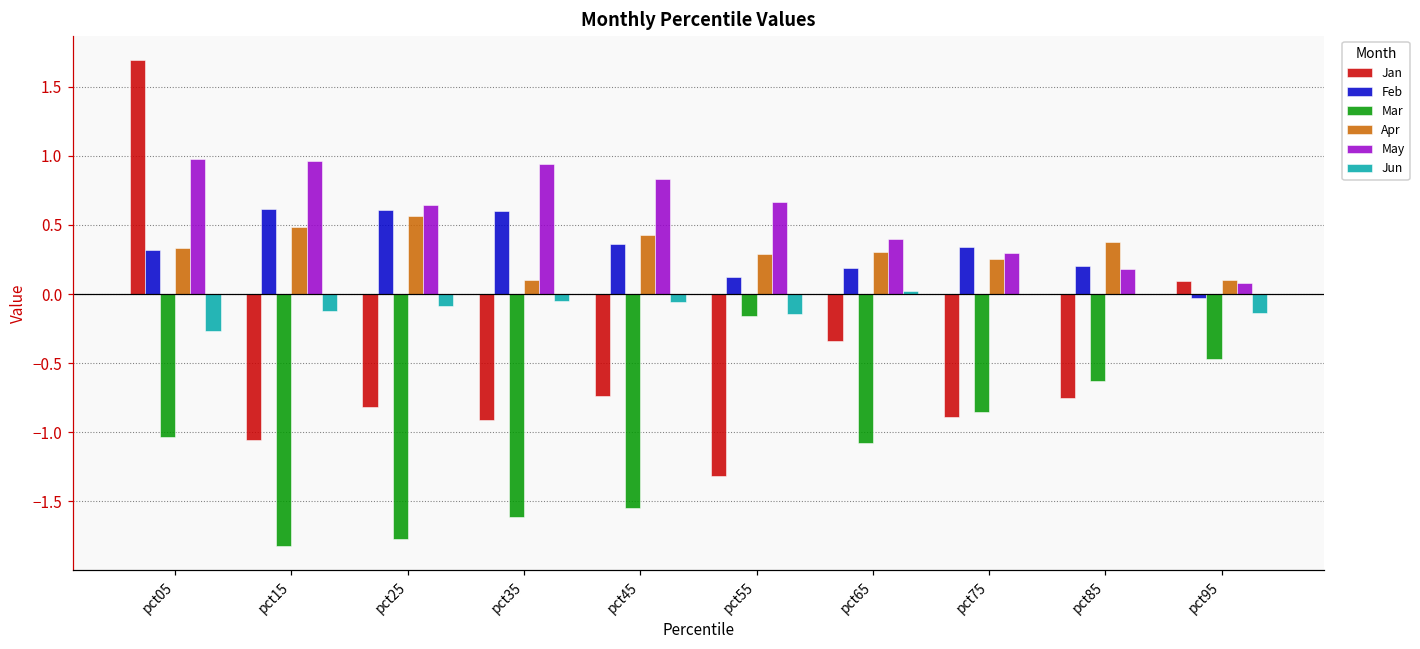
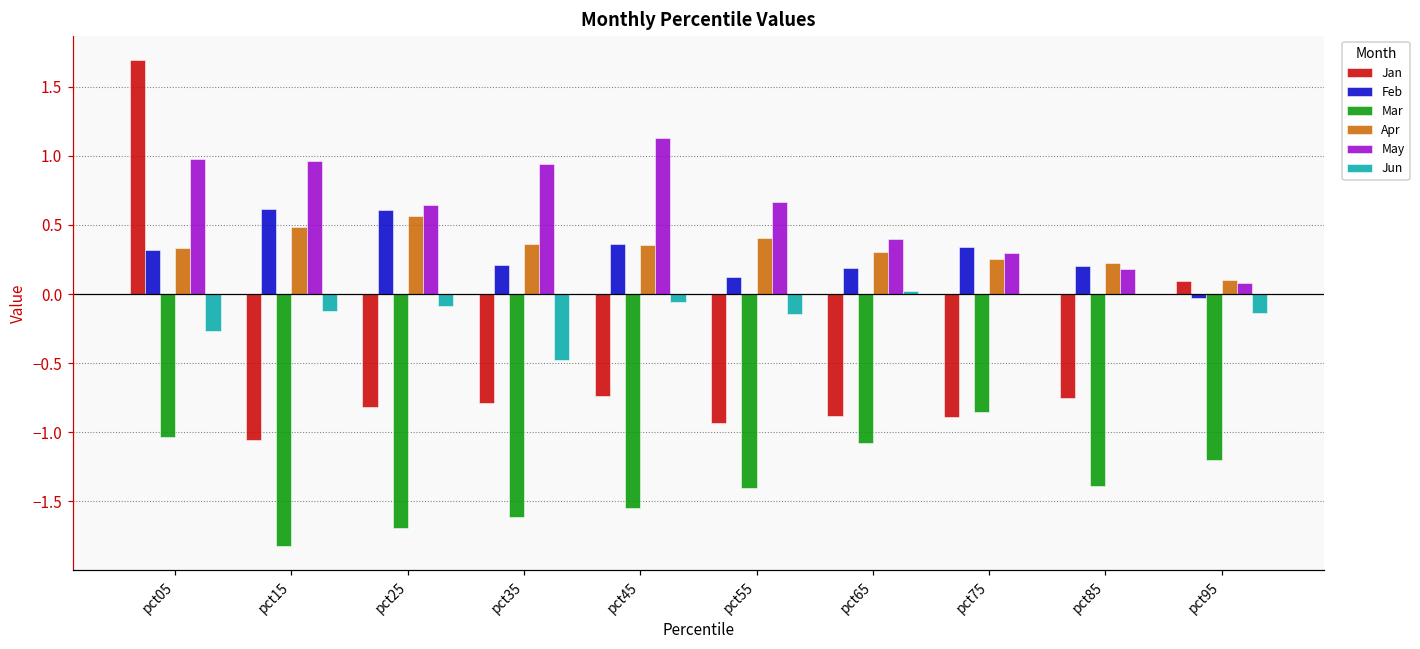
  {
    "Jan": {
      "pct05": 1.70,
      "pct15": -1.06,
      "pct25": -0.82,
-     "pct35": -0.91,
+     "pct35": -0.79,
      "pct45": -0.74,
-     "pct55": -1.32,
-     "pct65": -0.34,
+     "pct55": -0.94,
+     "pct65": -0.88,
      "pct75": -0.89,
      "pct85": -0.76,
      "pct95": 0.10
    },
    "Feb": {
      "pct05": 0.32,
      "pct15": 0.62,
      "pct25": 0.61,
-     "pct35": 0.60,
+     "pct35": 0.21,
      "pct45": 0.36,
      "pct55": 0.13,
      "pct65": 0.19,
      "pct75": 0.34,
      "pct85": 0.20,
      "pct95": -0.03
    },
    "Mar": {
      "pct05": -1.04,
      "pct15": -1.82,
-     "pct25": -1.77,
+     "pct25": -1.69,
      "pct35": -1.62,
      "pct45": -1.55,
-     "pct55": -0.16,
+     "pct55": -1.40,
      "pct65": -1.08,
      "pct75": -0.86,
-     "pct85": -0.63,
-     "pct95": -0.47
+     "pct85": -1.39,
+     "pct95": -1.20
    },
    "Apr": {
      "pct05": 0.33,
      "pct15": 0.48,
      "pct25": 0.57,
-     "pct35": 0.10,
-     "pct45": 0.43,
-     "pct55": 0.29,
+     "pct35": 0.37,
+     "pct45": 0.36,
+     "pct55": 0.41,
      "pct65": 0.30,
      "pct75": 0.25,
-     "pct85": 0.38,
+     "pct85": 0.22,
      "pct95": 0.10
    },
    "May": {
      "pct05": 0.98,
      "pct15": 0.97,
      "pct25": 0.64,
      "pct35": 0.94,
-     "pct45": 0.83,
+     "pct45": 1.13,
      "pct55": 0.67,
      "pct65": 0.40,
      "pct75": 0.30,
      "pct85": 0.18,
      "pct95": 0.08
    },
    "Jun": {
      "pct05": -0.27,
      "pct15": -0.12,
      "pct25": -0.09,
-     "pct35": -0.05,
+     "pct35": -0.48,
      "pct45": -0.06,
      "pct55": -0.14,
      "pct65": 0.02,
      "pct95": -0.13
    }
  }
